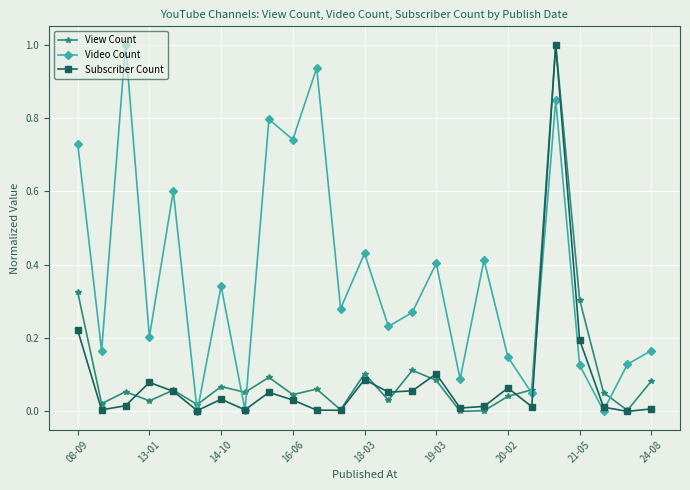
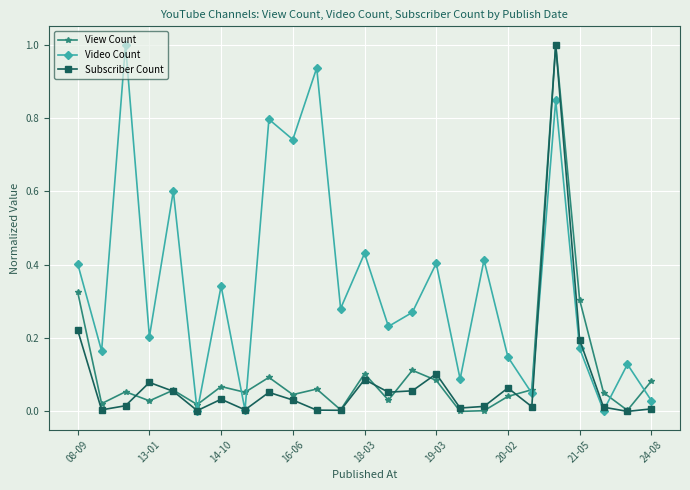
  {
    "Video Count": {
-     "08-09": 0.73,
+     "08-09": 0.40,
      "13-01": 0.20,
      "14-10": 0.34,
      "16-06": 0.74,
      "18-03": 0.43,
      "19-03": 0.40,
      "20-02": 0.15,
-     "21-05": 0.13,
-     "24-08": 0.17
+     "21-05": 0.17,
+     "24-08": 0.03
    }
  }
